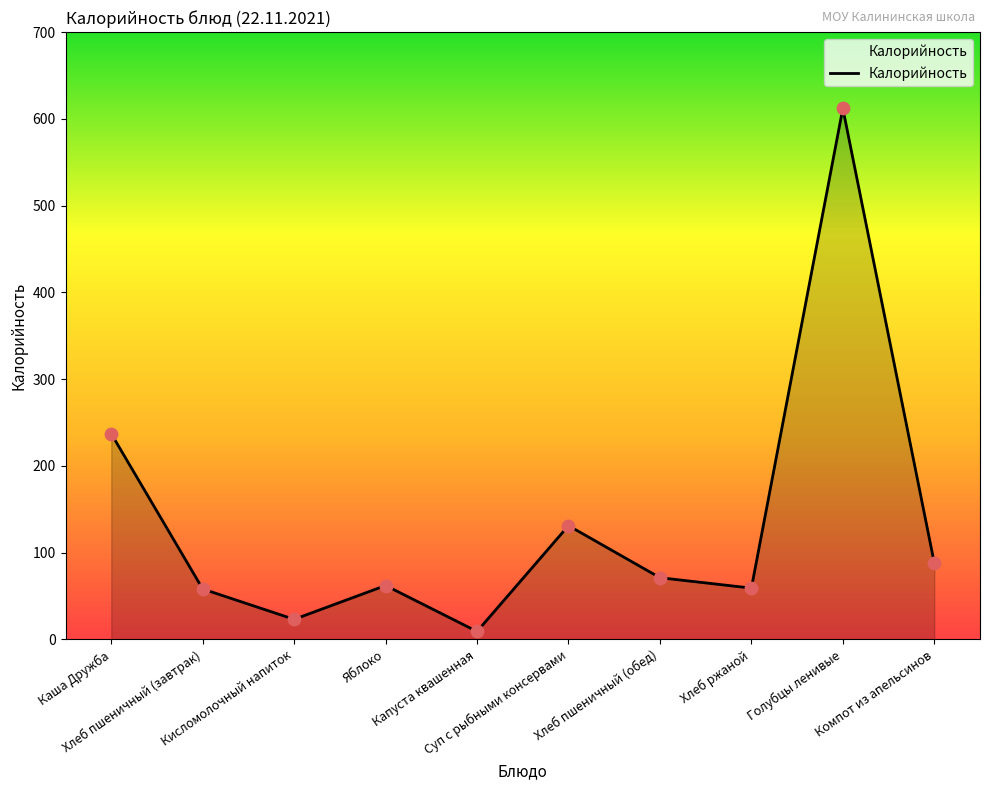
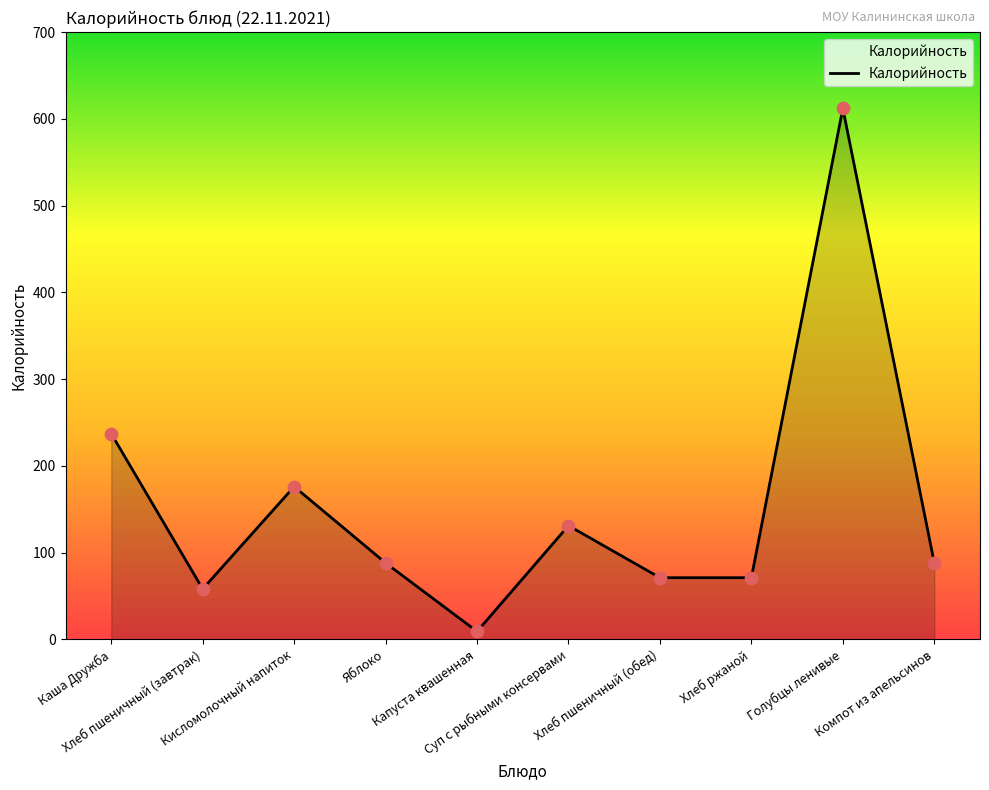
  {
    "Каша Дружба": 240,
    "Хлеб пшеничный (завтрак)": 60,
-   "Кисломолочный напиток": 20,
-   "Яблоко": 60,
+   "Кисломолочный напиток": 180,
+   "Яблоко": 90,
    "Капуста квашенная": 10,
    "Суп с рыбными консервами": 130,
    "Хлеб пшеничный (обед)": 70,
-   "Хлеб ржаной": 60,
+   "Хлеб ржаной": 70,
    "Голубцы ленивые": 610,
    "Компот из апельсинов": 90
  }
